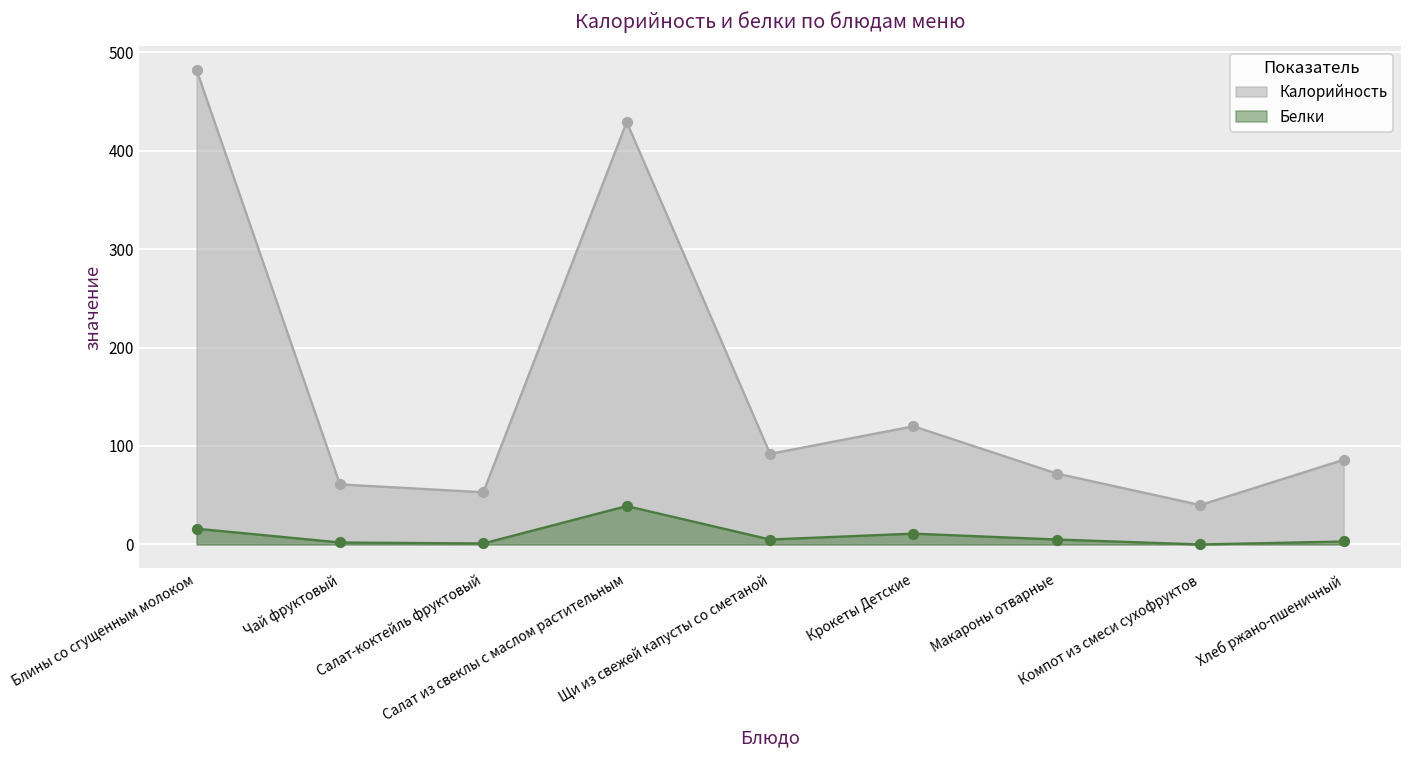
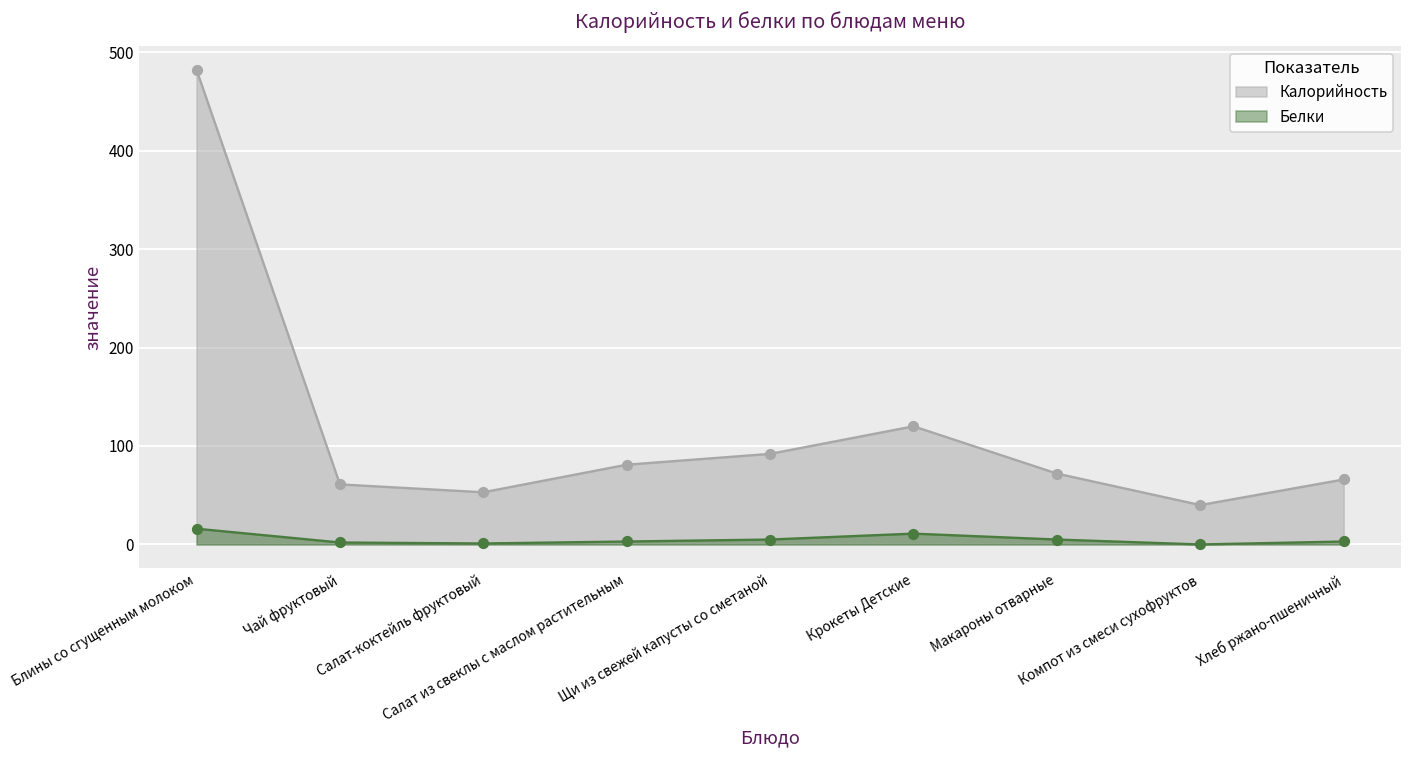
  {
    "Калорийность": {
      "Блины со сгущенным молоком": 480,
      "Чай фруктовый": 60,
      "Салат-коктейль фруктовый": 50,
-     "Салат из свеклы с маслом растительным": 430,
+     "Салат из свеклы с маслом растительным": 80,
      "Щи из свежей капусты со сметаной": 90,
      "Крокеты Детские": 120,
      "Макароны отварные": 70,
      "Компот из смеси сухофруктов": 40,
-     "Хлеб ржано-пшеничный": 90
+     "Хлеб ржано-пшеничный": 70
    },
    "Белки": {
      "Блины со сгущенным молоком": 20,
      "Чай фруктовый": 0,
      "Салат-коктейль фруктовый": 0,
-     "Салат из свеклы с маслом растительным": 40,
+     "Салат из свеклы с маслом растительным": 0,
      "Щи из свежей капусты со сметаной": 10,
      "Крокеты Детские": 10,
      "Макароны отварные": 10,
      "Компот из смеси сухофруктов": 0,
      "Хлеб ржано-пшеничный": 0
    }
  }
